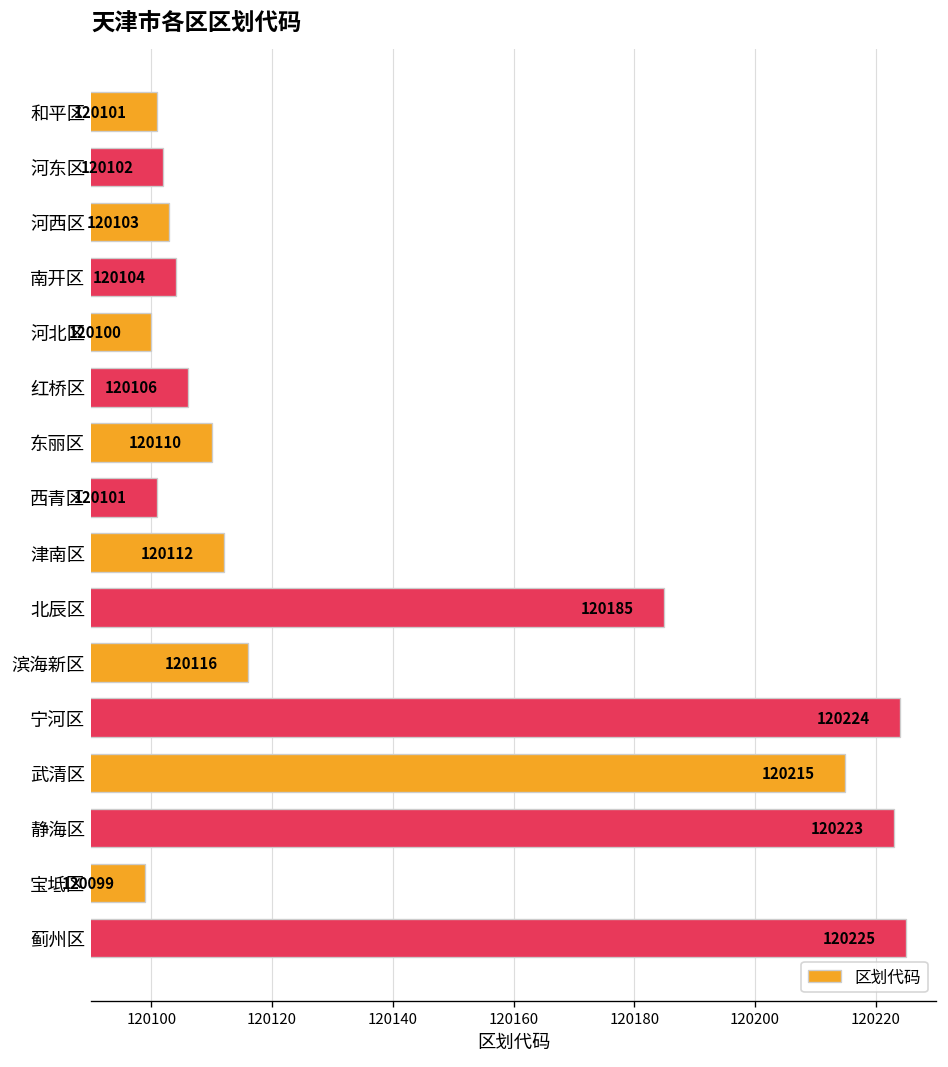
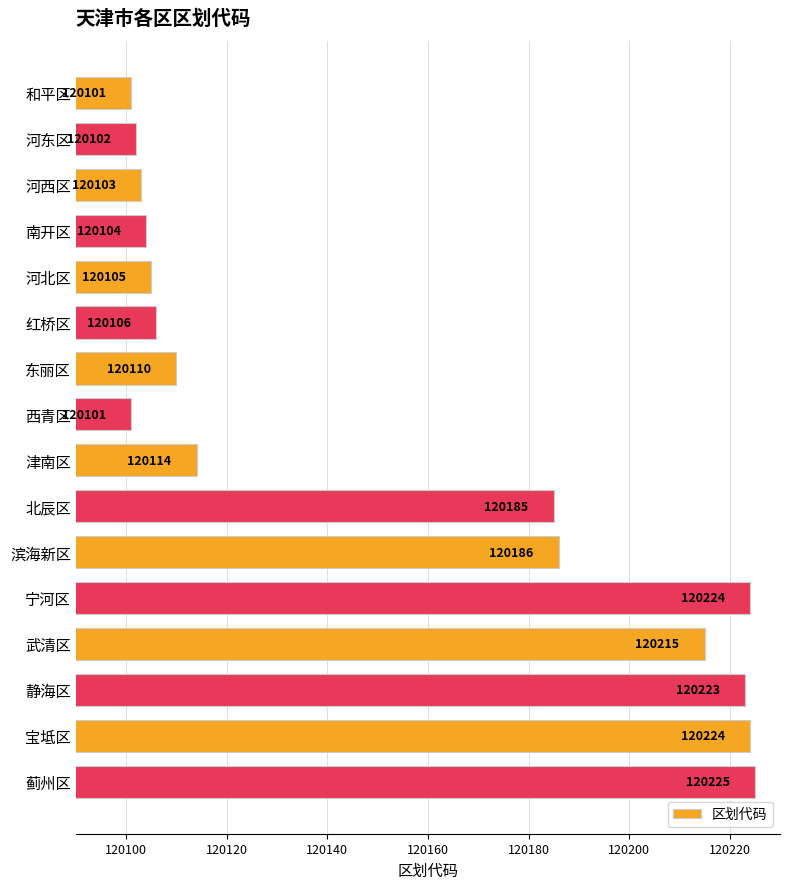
  {
    "和平区": 120101,
    "河东区": 120102,
    "河西区": 120103,
    "南开区": 120104,
-   "河北区": 120100,
+   "河北区": 120105,
    "红桥区": 120106,
    "东丽区": 120110,
    "西青区": 120101,
-   "津南区": 120112,
+   "津南区": 120114,
    "北辰区": 120185,
-   "滨海新区": 120116,
+   "滨海新区": 120186,
    "宁河区": 120224,
    "武清区": 120215,
    "静海区": 120223,
-   "宝坻区": 120099,
+   "宝坻区": 120224,
    "蓟州区": 120225
  }
